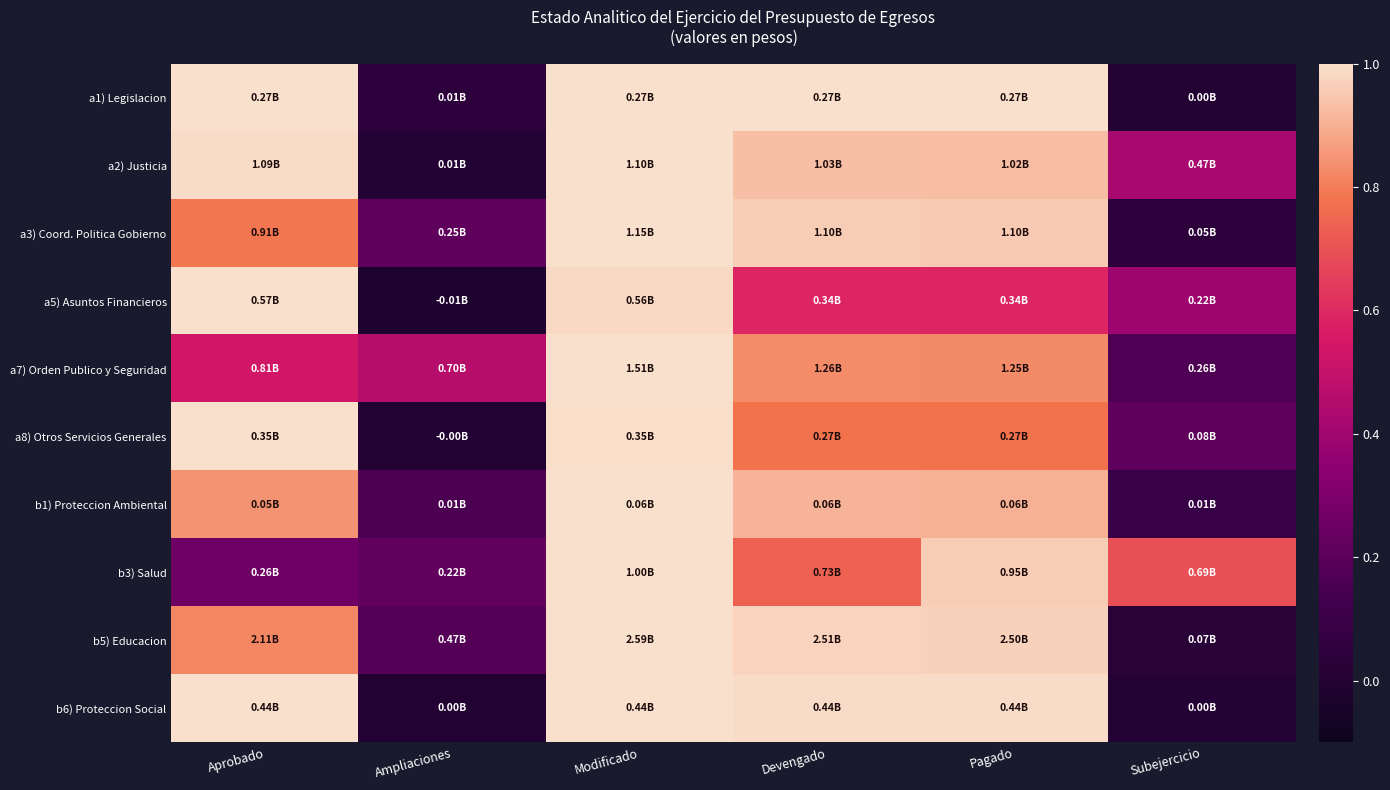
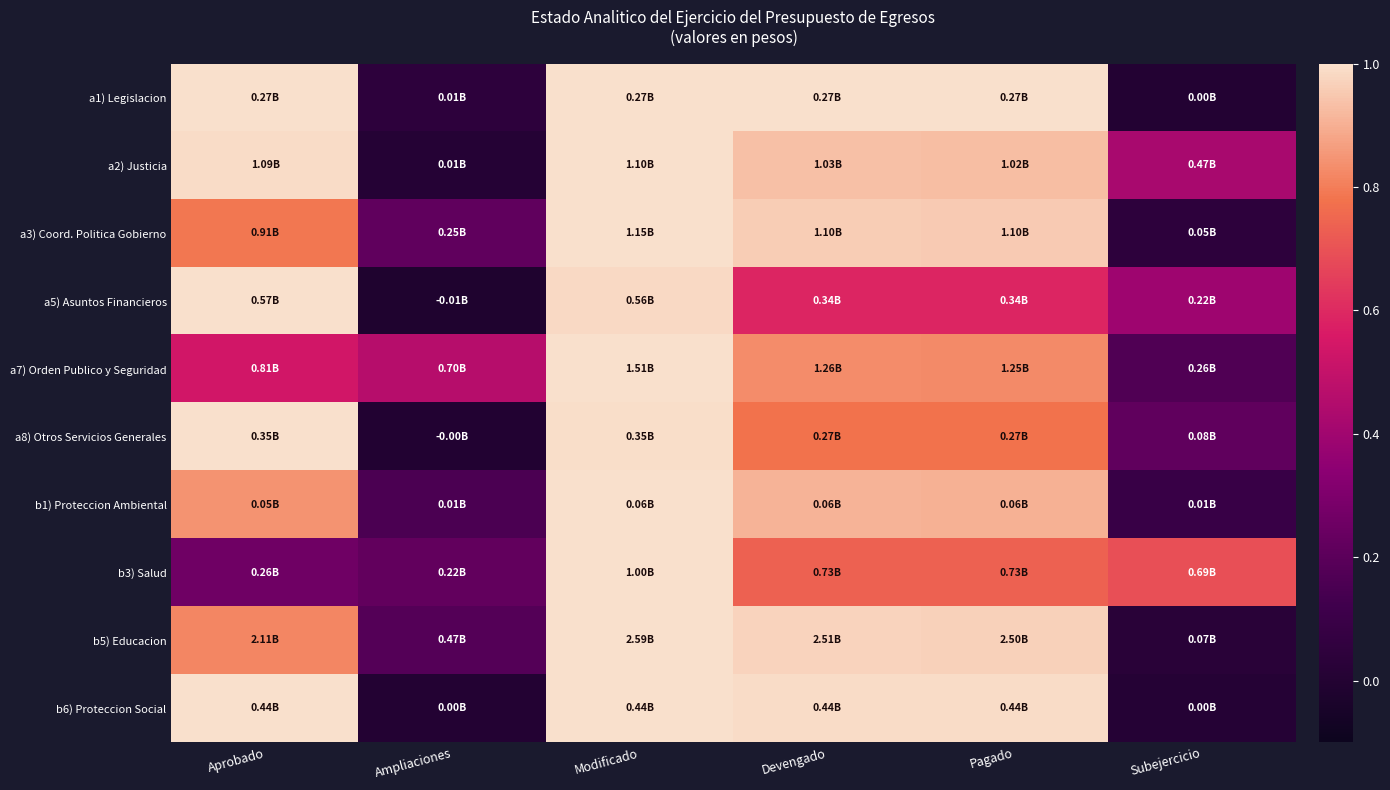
  {
    "a1) Legislacion": {
      "Aprobado": "0.27B",
      "Ampliaciones": "0.01B",
      "Modificado": "0.27B",
      "Devengado": "0.27B",
      "Pagado": "0.27B",
      "Subejercicio": "0.00B"
    },
    "a2) Justicia": {
      "Aprobado": "1.09B",
      "Ampliaciones": "0.01B",
      "Modificado": "1.10B",
      "Devengado": "1.03B",
      "Pagado": "1.02B",
      "Subejercicio": "0.47B"
    },
    "a3) Coord. Politica Gobierno": {
      "Aprobado": "0.91B",
      "Ampliaciones": "0.25B",
      "Modificado": "1.15B",
      "Devengado": "1.10B",
      "Pagado": "1.10B",
      "Subejercicio": "0.05B"
    },
    "a5) Asuntos Financieros": {
      "Aprobado": "0.57B",
      "Ampliaciones": "-0.01B",
      "Modificado": "0.56B",
      "Devengado": "0.34B",
      "Pagado": "0.34B",
      "Subejercicio": "0.22B"
    },
    "a7) Orden Publico y Seguridad": {
      "Aprobado": "0.81B",
      "Ampliaciones": "0.70B",
      "Modificado": "1.51B",
      "Devengado": "1.26B",
      "Pagado": "1.25B",
      "Subejercicio": "0.26B"
    },
    "a8) Otros Servicios Generales": {
      "Aprobado": "0.35B",
      "Ampliaciones": "-0.00B",
      "Modificado": "0.35B",
      "Devengado": "0.27B",
      "Pagado": "0.27B",
      "Subejercicio": "0.08B"
    },
    "b1) Proteccion Ambiental": {
      "Aprobado": "0.05B",
      "Ampliaciones": "0.01B",
      "Modificado": "0.06B",
      "Devengado": "0.06B",
      "Pagado": "0.06B",
      "Subejercicio": "0.01B"
    },
    "b3) Salud": {
      "Aprobado": "0.26B",
      "Ampliaciones": "0.22B",
      "Modificado": "1.00B",
      "Devengado": "0.73B",
-     "Pagado": "0.95B",
+     "Pagado": "0.73B",
      "Subejercicio": "0.69B"
    },
    "b5) Educacion": {
      "Aprobado": "2.11B",
      "Ampliaciones": "0.47B",
      "Modificado": "2.59B",
      "Devengado": "2.51B",
      "Pagado": "2.50B",
      "Subejercicio": "0.07B"
    },
    "b6) Proteccion Social": {
      "Aprobado": "0.44B",
      "Ampliaciones": "0.00B",
      "Modificado": "0.44B",
      "Devengado": "0.44B",
      "Pagado": "0.44B",
      "Subejercicio": "0.00B"
    }
  }
